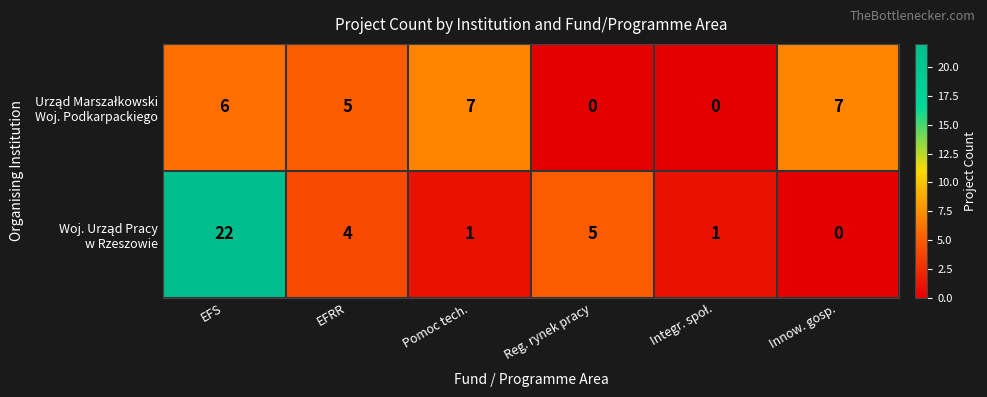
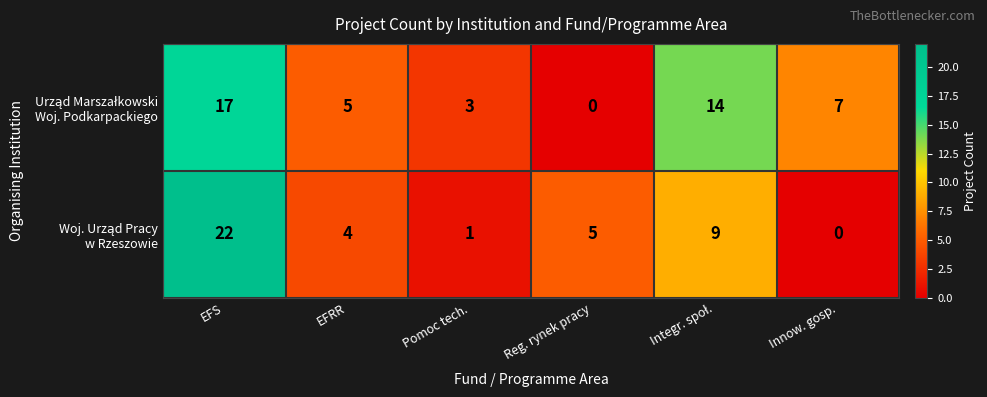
  {
    "Urząd Marszałkowski Woj. Podkarpackiego": {
-     "EFS": 6,
+     "EFS": 17,
      "EFRR": 5,
-     "Pomoc tech.": 7,
+     "Pomoc tech.": 3,
      "Reg. rynek pracy": 0,
-     "Integr. społ.": 0,
+     "Integr. społ.": 14,
      "Innow. gosp.": 7
    },
    "Woj. Urząd Pracy w Rzeszowie": {
      "EFS": 22,
      "EFRR": 4,
      "Pomoc tech.": 1,
      "Reg. rynek pracy": 5,
-     "Integr. społ.": 1,
+     "Integr. społ.": 9,
      "Innow. gosp.": 0
    }
  }
